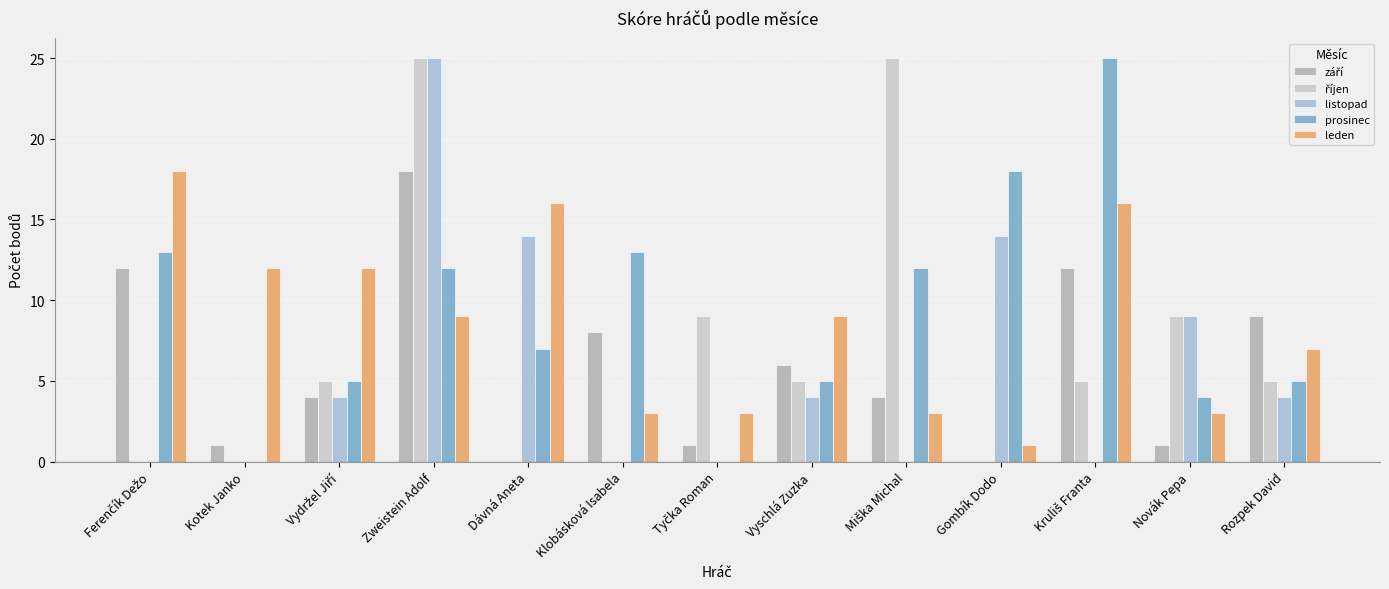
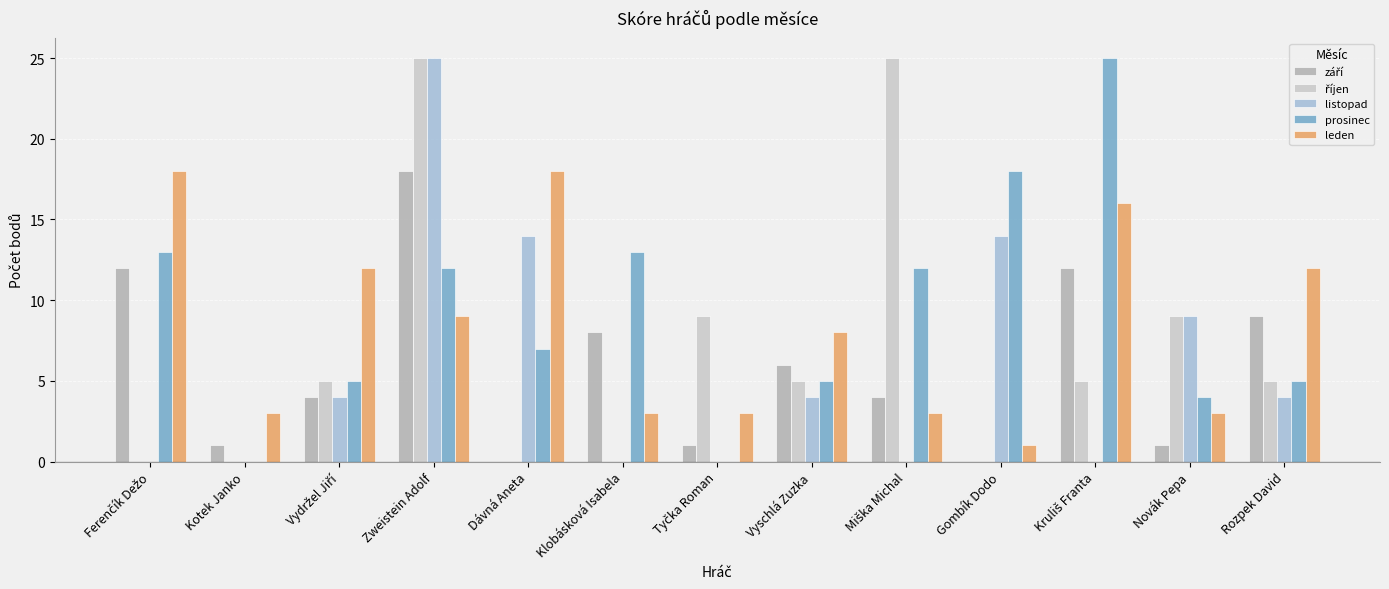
  {
    "leden": {
      "Ferenčík Dežo": 18,
-     "Kotek Janko": 12,
+     "Kotek Janko": 3,
      "Vydržel Jiří": 12,
      "Zweistein Adolf": 9,
-     "Dávná Aneta": 16,
+     "Dávná Aneta": 18,
      "Klobásková Isabela": 3,
      "Tyčka Roman": 3,
-     "Vyschlá Zuzka": 9,
+     "Vyschlá Zuzka": 8,
      "Miška Michal": 3,
      "Gombík Dodo": 1,
      "Kruliš Franta": 16,
      "Novák Pepa": 3,
-     "Rozpek David": 7
+     "Rozpek David": 12
    }
  }
